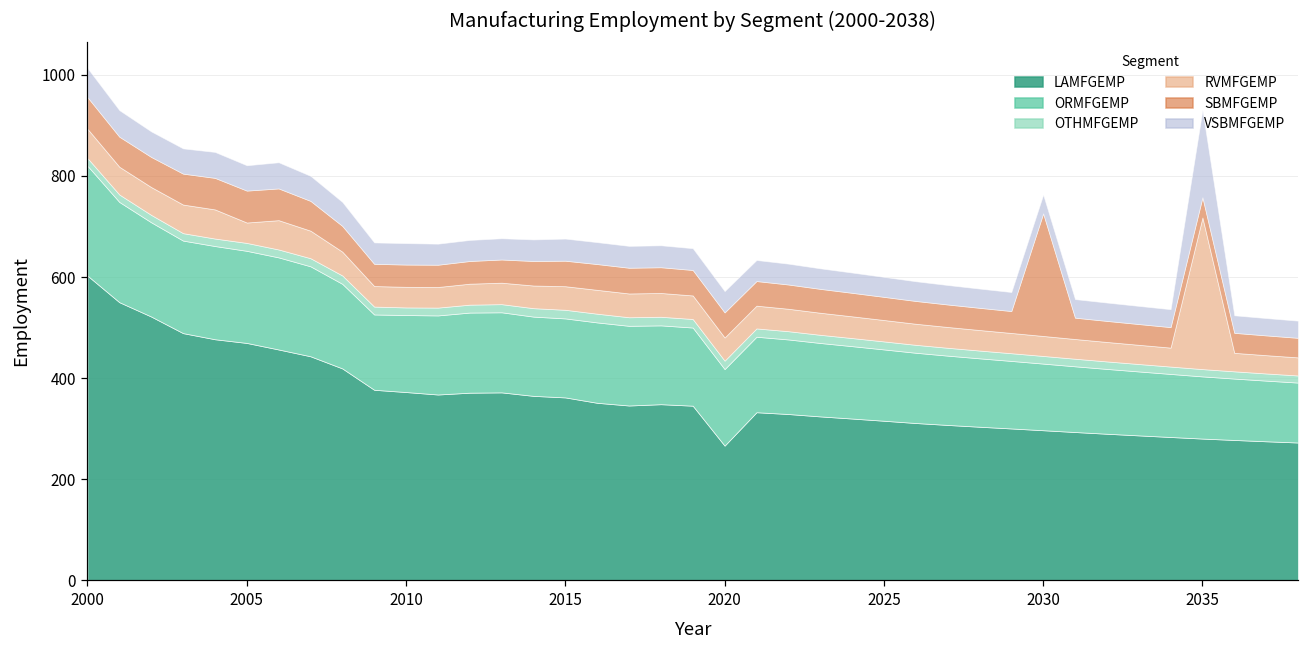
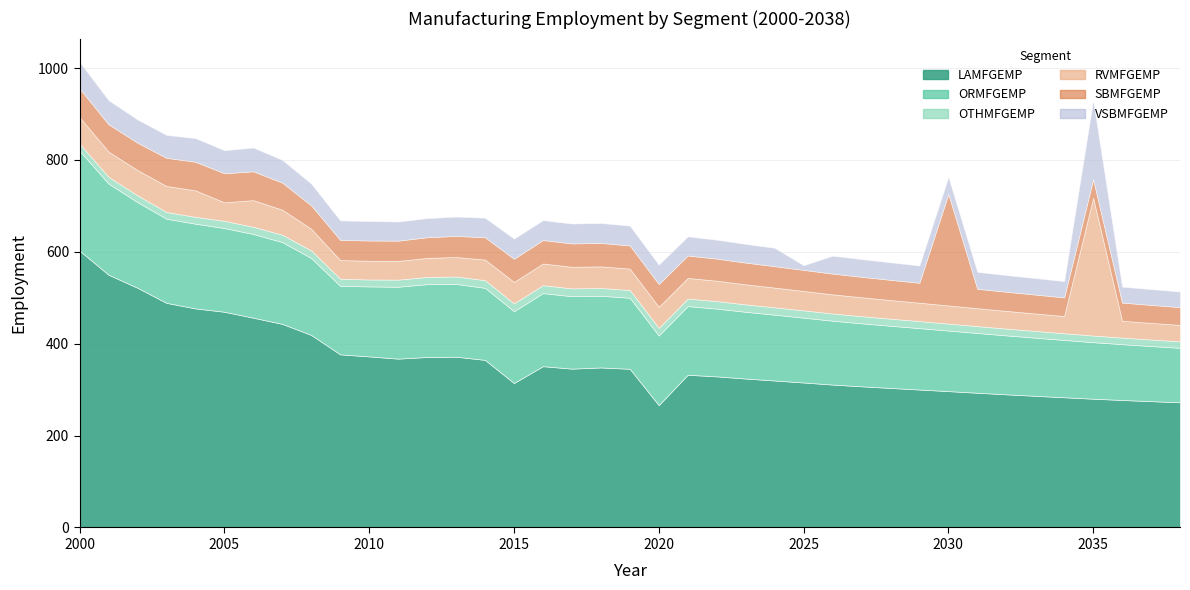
  {
    "LAMFGEMP": {
      "2000": 600,
      "2005": 470,
      "2010": 370,
-     "2015": 360,
+     "2015": 310,
      "2020": 270,
      "2025": 320,
      "2030": 300,
      "2035": 280
    },
    "RVMFGEMP": {
      "2000": 60,
      "2005": 40,
      "2010": 40,
      "2015": 50,
      "2020": 50,
      "2025": 40,
      "2030": 40,
      "2035": 300
    },
    "SBMFGEMP": {
      "2000": 60,
      "2005": 60,
      "2010": 40,
      "2015": 50,
      "2020": 50,
      "2025": 50,
      "2030": 240,
      "2035": 40
    },
    "VSBMFGEMP": {
      "2000": 60,
      "2005": 50,
      "2010": 40,
      "2015": 40,
      "2020": 40,
-     "2025": 40,
+     "2025": 10,
      "2030": 40,
      "2035": 170
    }
  }
